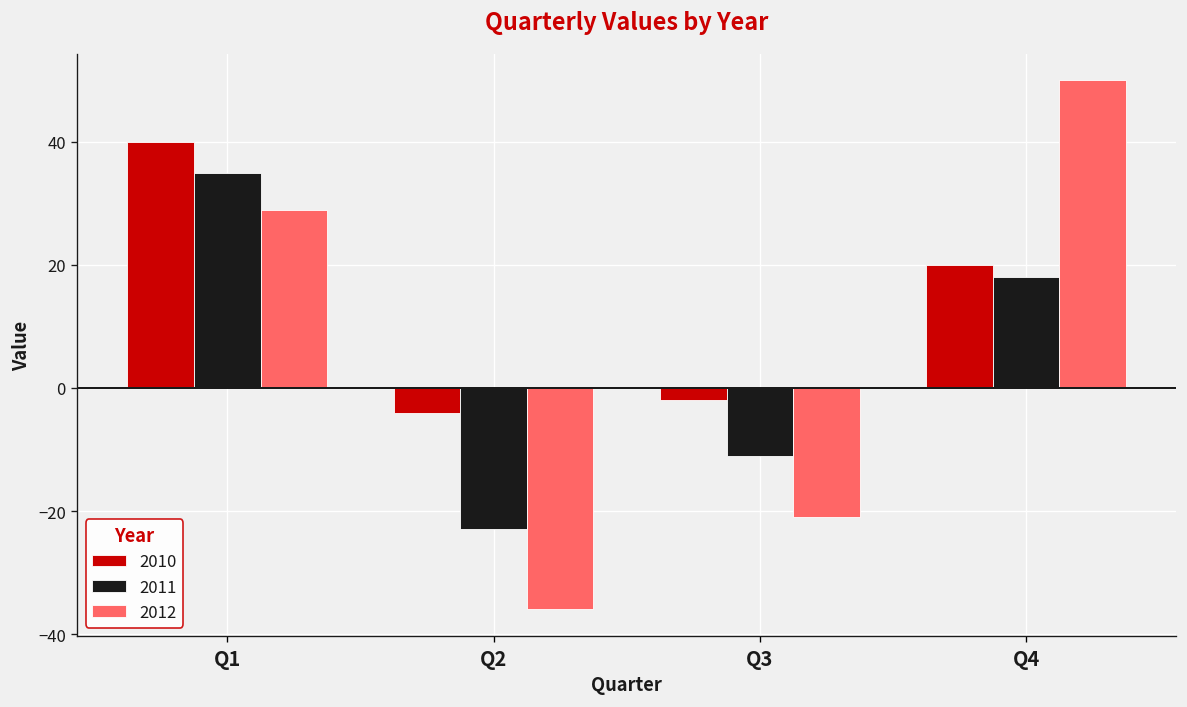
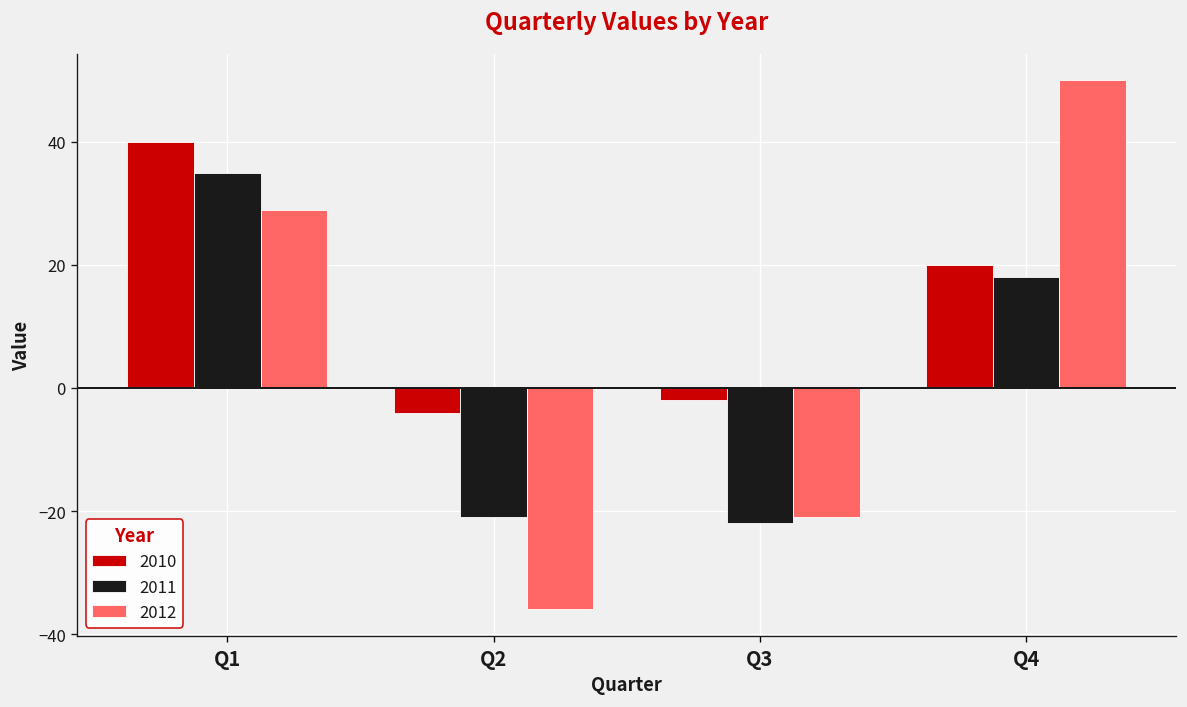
  {
    "2010": {
      "Q1": 40,
      "Q2": -4,
      "Q3": -2,
      "Q4": 20
    },
    "2011": {
      "Q1": 35,
-     "Q2": -23,
-     "Q3": -11,
+     "Q2": -21,
+     "Q3": -22,
      "Q4": 18
    },
    "2012": {
      "Q1": 29,
      "Q2": -36,
      "Q3": -21,
      "Q4": 50
    }
  }
